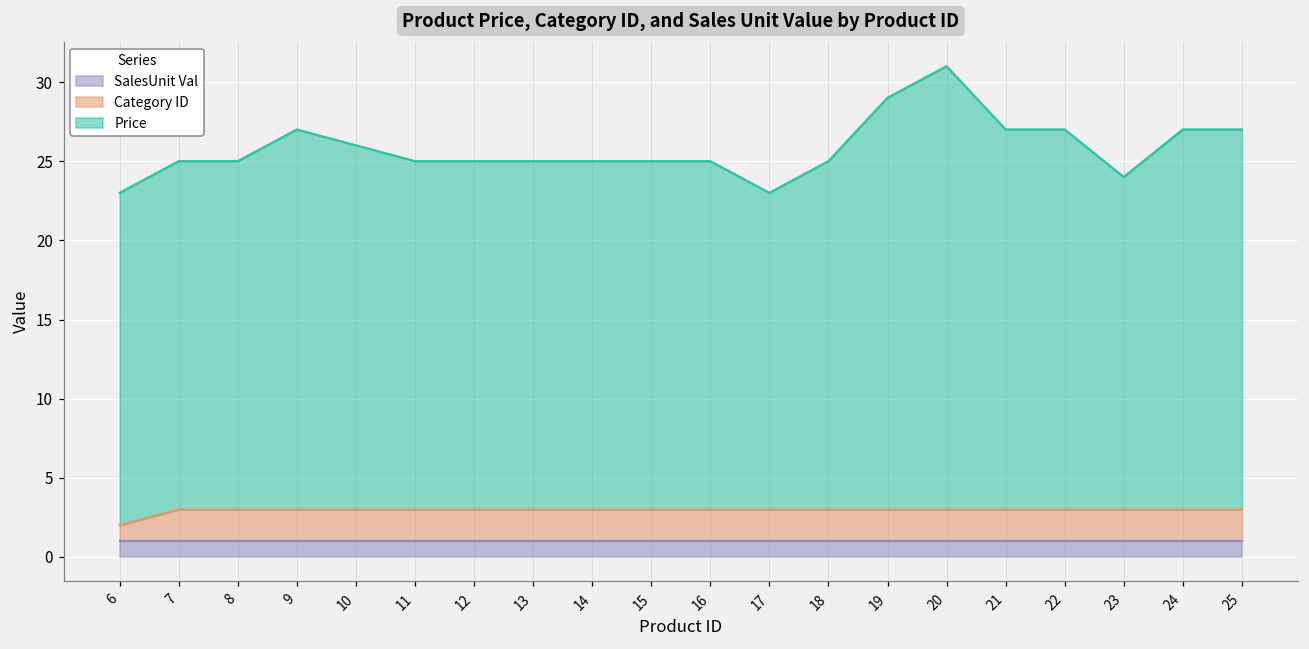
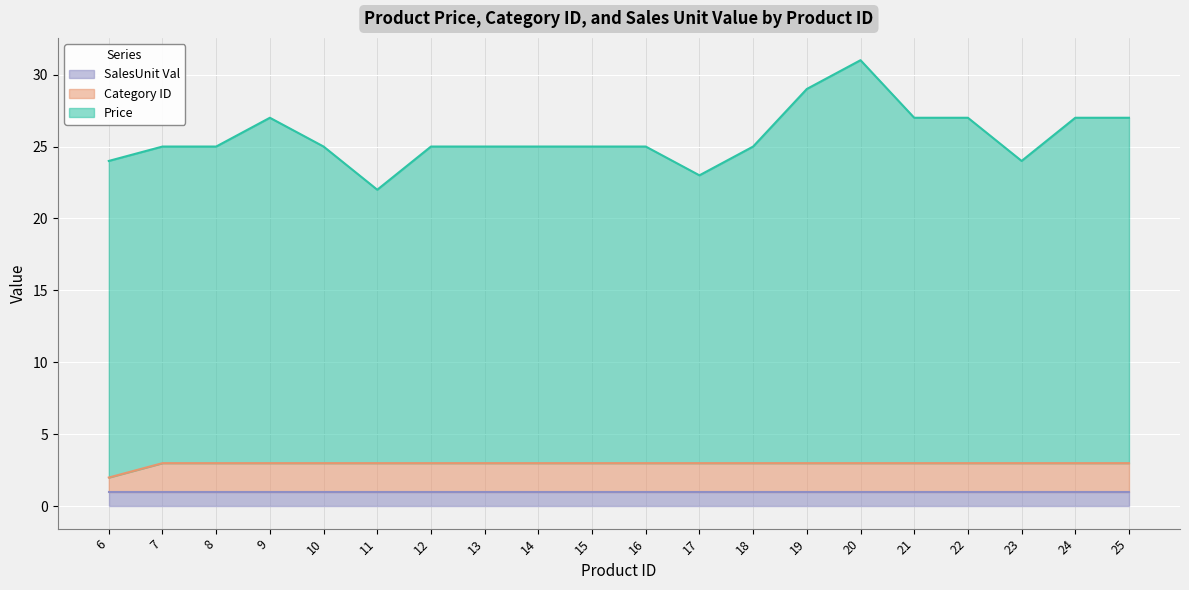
  {
    "SalesUnit Val": {
      "6": 1,
      "7": 1,
      "8": 1,
      "9": 1,
      "10": 1,
      "11": 1,
      "12": 1,
      "13": 1,
      "14": 1,
      "15": 1,
      "16": 1,
      "17": 1,
      "18": 1,
      "19": 1,
      "20": 1,
      "21": 1,
      "22": 1,
      "23": 1,
      "24": 1,
      "25": 1
    },
    "Category ID": {
      "6": 1,
      "7": 2,
      "8": 2,
      "9": 2,
      "10": 2,
      "11": 2,
      "12": 2,
      "13": 2,
      "14": 2,
      "15": 2,
      "16": 2,
      "17": 2,
      "18": 2,
      "19": 2,
      "20": 2,
      "21": 2,
      "22": 2,
      "23": 2,
      "24": 2,
      "25": 2
    },
    "Price": {
-     "6": 21,
+     "6": 22,
      "7": 22,
      "8": 22,
      "9": 24,
-     "10": 23,
-     "11": 22,
+     "10": 22,
+     "11": 19,
      "12": 22,
      "13": 22,
      "14": 22,
      "15": 22,
      "16": 22,
      "17": 20,
      "18": 22,
      "19": 26,
      "20": 28,
      "21": 24,
      "22": 24,
      "23": 21,
      "24": 24,
      "25": 24
    }
  }
